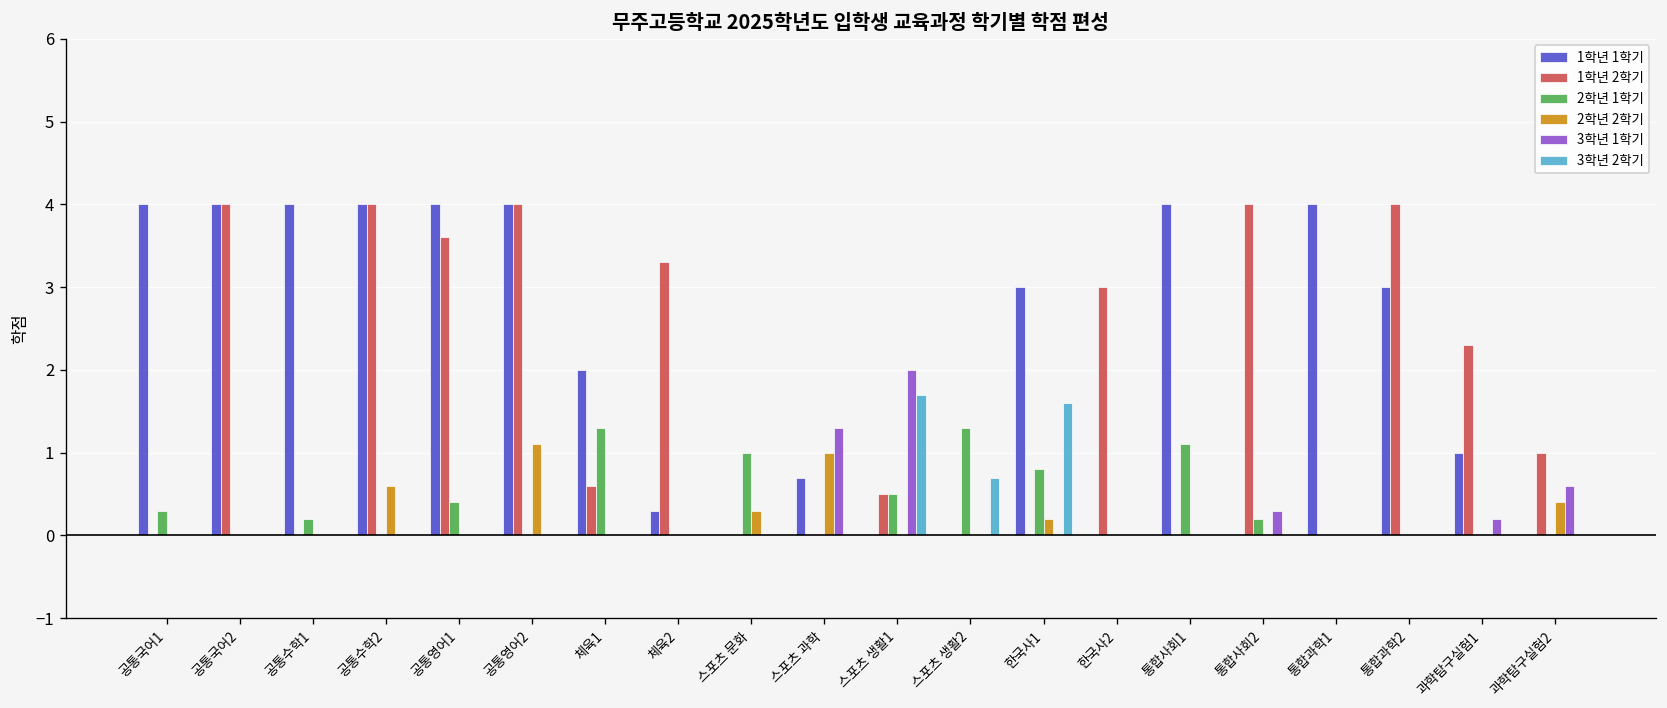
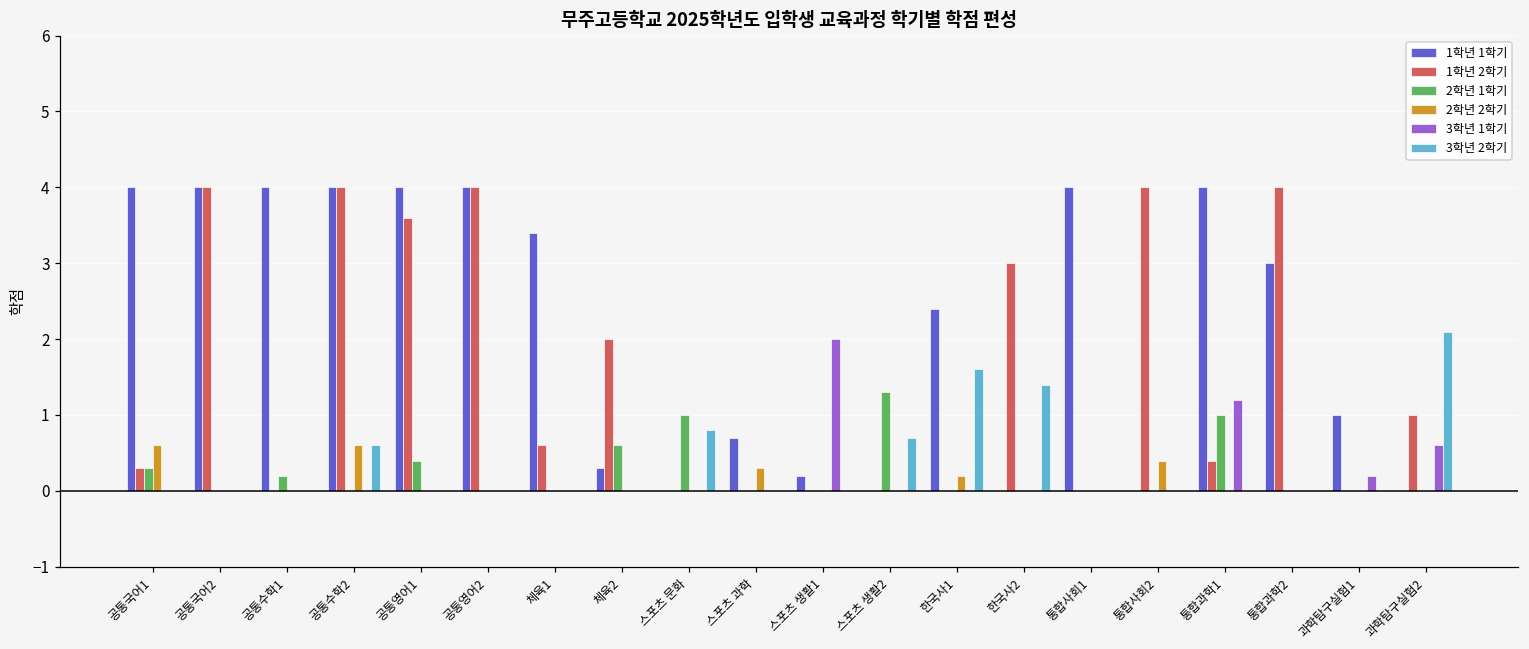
  {
    "1학년 1학기": {
      "공통국어1": 4.0,
      "공통국어2": 4.0,
      "공통수학1": 4.0,
      "공통수학2": 4.0,
      "공통영어1": 4.0,
      "공통영어2": 4.0,
-     "체육1": 2.0,
+     "체육1": 3.4,
      "체육2": 0.3,
      "스포츠 문화": 0.0,
      "스포츠 과학": 0.7,
-     "스포츠 생활1": 0.0,
+     "스포츠 생활1": 0.2,
      "스포츠 생활2": 0.0,
-     "한국사1": 3.0,
+     "한국사1": 2.4,
      "한국사2": 0.0,
      "통합사회1": 4.0,
      "통합사회2": 0.0,
      "통합과학1": 4.0,
      "통합과학2": 3.0,
      "과학탐구실험1": 1.0,
      "과학탐구실험2": 0.0
    },
    "1학년 2학기": {
-     "공통국어1": 0.0,
+     "공통국어1": 0.3,
      "공통국어2": 4.0,
      "공통수학1": 0.0,
      "공통수학2": 4.0,
      "공통영어1": 3.6,
      "공통영어2": 4.0,
      "체육1": 0.6,
-     "체육2": 3.3,
+     "체육2": 2.0,
      "스포츠 문화": 0.0,
      "스포츠 과학": 0.0,
-     "스포츠 생활1": 0.5,
+     "스포츠 생활1": 0.0,
      "스포츠 생활2": 0.0,
      "한국사1": 0.0,
      "한국사2": 3.0,
      "통합사회1": 0.0,
      "통합사회2": 4.0,
-     "통합과학1": 0.0,
+     "통합과학1": 0.4,
      "통합과학2": 4.0,
-     "과학탐구실험1": 2.3,
+     "과학탐구실험1": 0.0,
      "과학탐구실험2": 1.0
    },
    "2학년 1학기": {
      "공통국어1": 0.3,
      "공통국어2": 0.0,
      "공통수학1": 0.2,
      "공통수학2": 0.0,
      "공통영어1": 0.4,
      "공통영어2": 0.0,
-     "체육1": 1.3,
-     "체육2": 0.0,
+     "체육1": 0.0,
+     "체육2": 0.6,
      "스포츠 문화": 1.0,
      "스포츠 과학": 0.0,
-     "스포츠 생활1": 0.5,
+     "스포츠 생활1": 0.0,
      "스포츠 생활2": 1.3,
-     "한국사1": 0.8,
+     "한국사1": 0.0,
      "한국사2": 0.0,
-     "통합사회1": 1.1,
-     "통합사회2": 0.2,
-     "통합과학1": 0,
+     "통합사회1": 0.0,
+     "통합사회2": 0.0,
+     "통합과학1": 1,
      "통합과학2": 0.0,
      "과학탐구실험1": 0.0,
      "과학탐구실험2": 0.0
    },
    "2학년 2학기": {
-     "공통국어1": 0.0,
+     "공통국어1": 0.6,
      "공통국어2": 0.0,
      "공통수학1": 0.0,
      "공통수학2": 0.6,
      "공통영어1": 0.0,
-     "공통영어2": 1.1,
+     "공통영어2": 0.0,
      "체육1": 0.0,
      "체육2": 0.0,
-     "스포츠 문화": 0.3,
-     "스포츠 과학": 1.0,
+     "스포츠 문화": 0.0,
+     "스포츠 과학": 0.3,
      "스포츠 생활1": 0.0,
      "스포츠 생활2": 0.0,
      "한국사1": 0.2,
      "한국사2": 0.0,
      "통합사회1": 0.0,
-     "통합사회2": 0.0,
+     "통합사회2": 0.4,
      "통합과학1": 0.0,
      "통합과학2": 0.0,
      "과학탐구실험1": 0.0,
-     "과학탐구실험2": 0.4
+     "과학탐구실험2": 0.0
    },
    "3학년 1학기": {
      "공통국어1": 0.0,
      "공통국어2": 0.0,
      "공통수학1": 0.0,
      "공통수학2": 0.0,
      "공통영어1": 0.0,
      "공통영어2": 0.0,
      "체육1": 0.0,
      "체육2": 0.0,
      "스포츠 문화": 0.0,
-     "스포츠 과학": 1.3,
+     "스포츠 과학": 0.0,
      "스포츠 생활1": 2.0,
      "스포츠 생활2": 0.0,
      "한국사1": 0.0,
      "한국사2": 0.0,
      "통합사회1": 0.0,
-     "통합사회2": 0.3,
-     "통합과학1": 0.0,
+     "통합사회2": 0.0,
+     "통합과학1": 1.2,
      "통합과학2": 0.0,
      "과학탐구실험1": 0.2,
      "과학탐구실험2": 0.6
    },
    "3학년 2학기": {
      "공통국어1": 0.0,
      "공통국어2": 0.0,
      "공통수학1": 0.0,
-     "공통수학2": 0.0,
+     "공통수학2": 0.6,
      "공통영어1": 0.0,
      "공통영어2": 0.0,
      "체육1": 0.0,
      "체육2": 0.0,
-     "스포츠 문화": 0.0,
+     "스포츠 문화": 0.8,
      "스포츠 과학": 0.0,
-     "스포츠 생활1": 1.7,
+     "스포츠 생활1": 0.0,
      "스포츠 생활2": 0.7,
      "한국사1": 1.6,
-     "한국사2": 0.0,
+     "한국사2": 1.4,
      "통합사회1": 0.0,
      "통합사회2": 0.0,
      "통합과학1": 0.0,
      "통합과학2": 0.0,
      "과학탐구실험1": 0.0,
-     "과학탐구실험2": 0.0
+     "과학탐구실험2": 2.1
    }
  }
